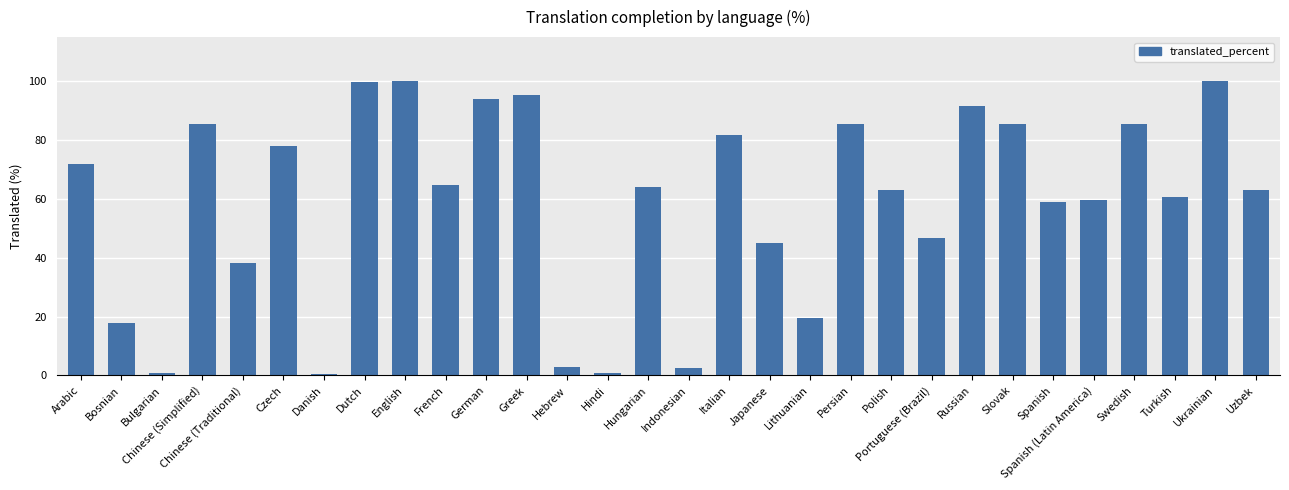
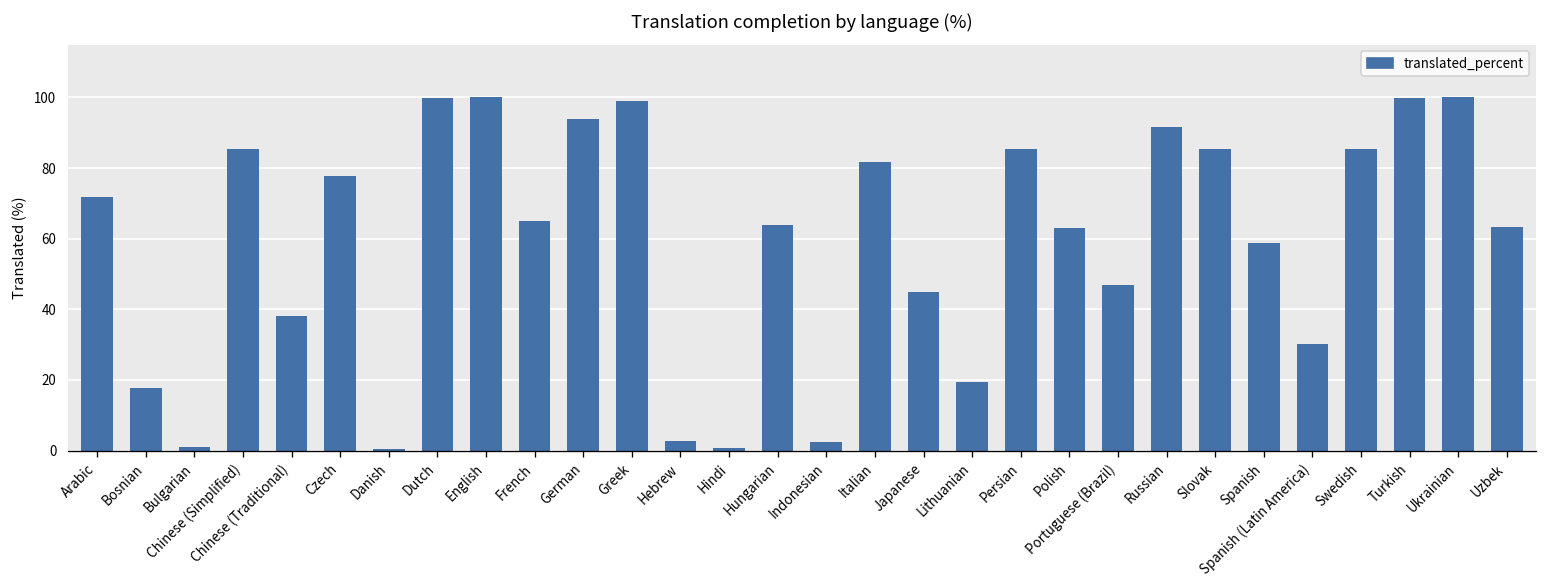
  {
    "Arabic": 72,
    "Bosnian": 18,
    "Bulgarian": 1,
    "Chinese (Simplified)": 86,
    "Chinese (Traditional)": 38,
    "Czech": 78,
    "Dutch": 100,
    "English": 100,
    "French": 65,
    "German": 94,
-   "Greek": 95,
+   "Greek": 99,
    "Hebrew": 3,
    "Hungarian": 64,
    "Indonesian": 2,
    "Italian": 82,
    "Japanese": 45,
    "Lithuanian": 19,
    "Persian": 86,
    "Polish": 63,
    "Portuguese (Brazil)": 47,
    "Russian": 92,
    "Slovak": 85,
    "Spanish": 59,
-   "Spanish (Latin America)": 60,
+   "Spanish (Latin America)": 30,
    "Swedish": 85,
-   "Turkish": 61,
+   "Turkish": 100,
    "Ukrainian": 100,
    "Uzbek": 63
  }
